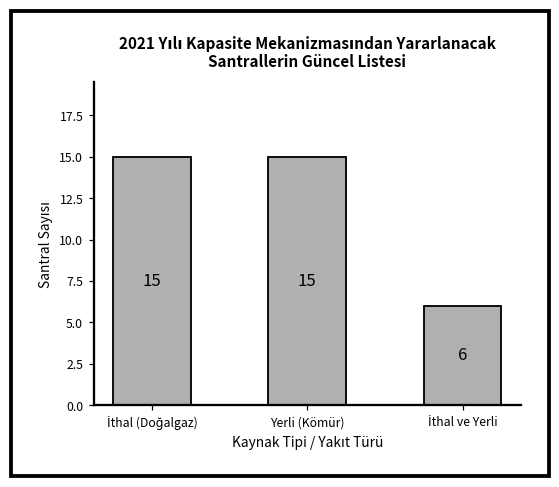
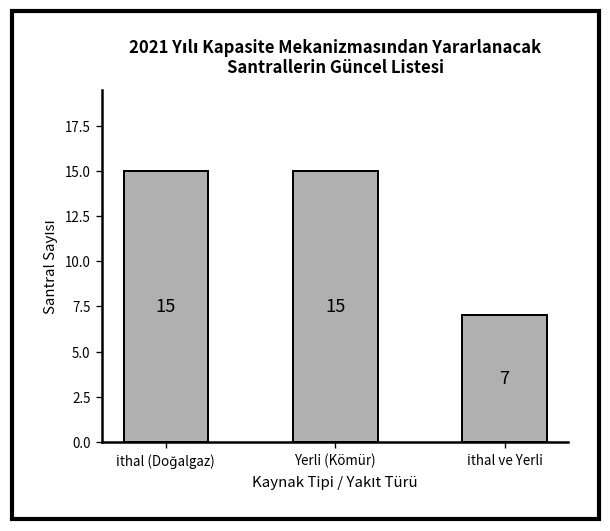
  {
    "İthal (Doğalgaz)": 15,
    "Yerli (Kömür)": 15,
-   "İthal ve Yerli": 6
+   "İthal ve Yerli": 7
  }
